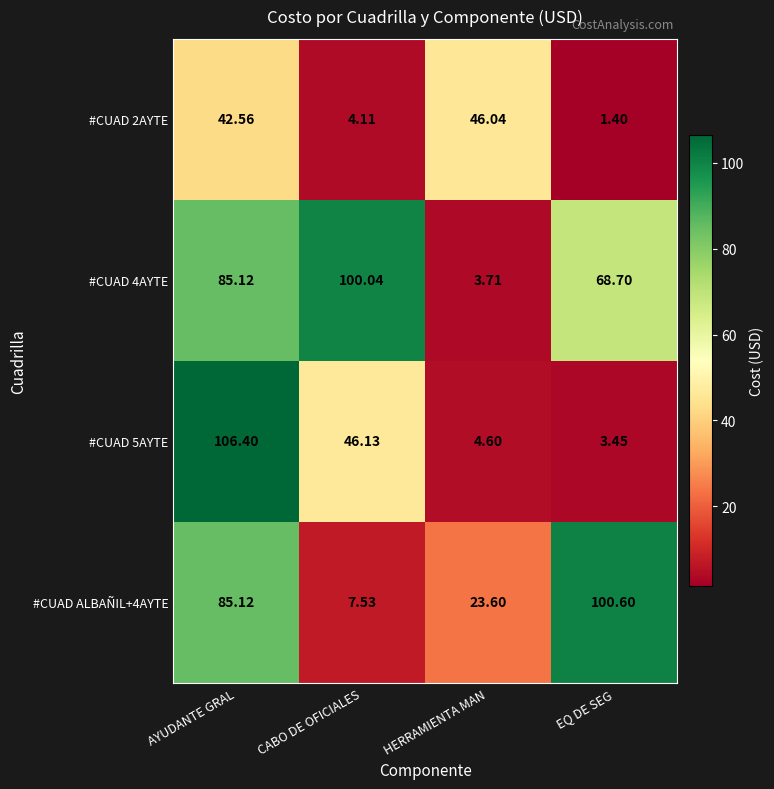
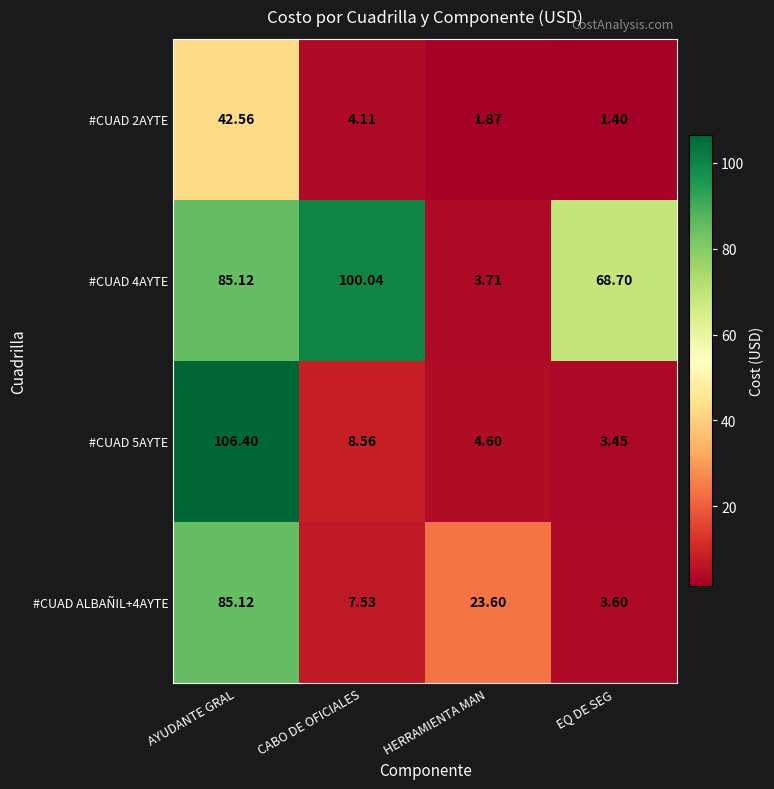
  {
    "#CUAD 2AYTE": {
      "AYUDANTE GRAL": 42.56,
      "CABO DE OFICIALES": 4.11,
-     "HERRAMIENTA MAN": 46.04,
+     "HERRAMIENTA MAN": 1.87,
      "EQ DE SEG": 1.40
    },
    "#CUAD 4AYTE": {
      "AYUDANTE GRAL": 85.12,
      "CABO DE OFICIALES": 100.04,
      "HERRAMIENTA MAN": 3.71,
      "EQ DE SEG": 68.70
    },
    "#CUAD 5AYTE": {
      "AYUDANTE GRAL": 106.40,
-     "CABO DE OFICIALES": 46.13,
+     "CABO DE OFICIALES": 8.56,
      "HERRAMIENTA MAN": 4.60,
      "EQ DE SEG": 3.45
    },
    "#CUAD ALBAÑIL+4AYTE": {
      "AYUDANTE GRAL": 85.12,
      "CABO DE OFICIALES": 7.53,
      "HERRAMIENTA MAN": 23.60,
-     "EQ DE SEG": 100.60
+     "EQ DE SEG": 3.60
    }
  }
